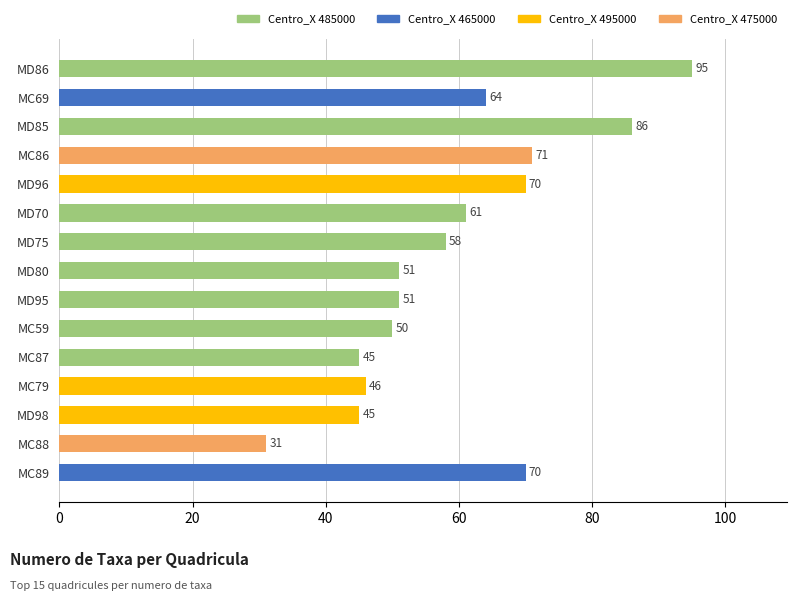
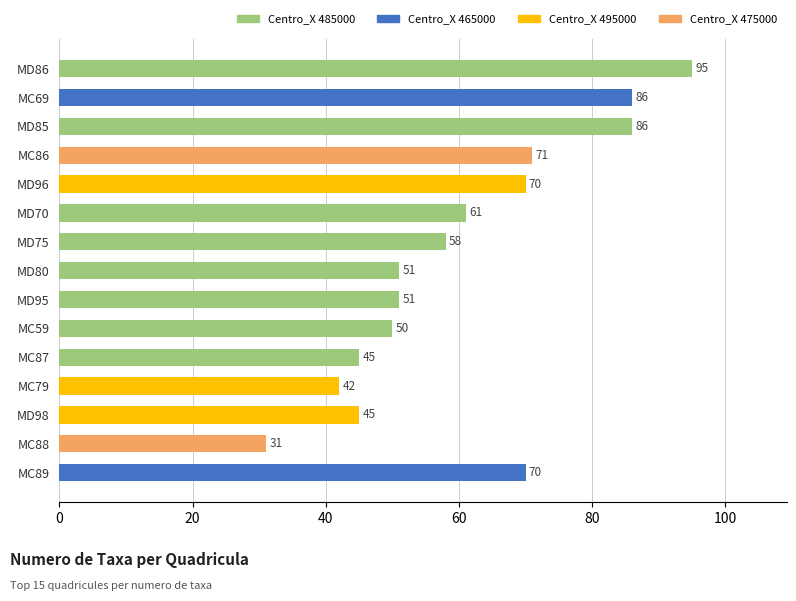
  {
    "MD86": 95,
-   "MC69": 64,
+   "MC69": 86,
    "MD85": 86,
    "MC86": 71,
    "MD96": 70,
    "MD70": 61,
    "MD75": 58,
    "MD80": 51,
    "MD95": 51,
    "MC59": 50,
    "MC87": 45,
-   "MC79": 46,
+   "MC79": 42,
    "MD98": 45,
    "MC88": 31,
    "MC89": 70
  }
